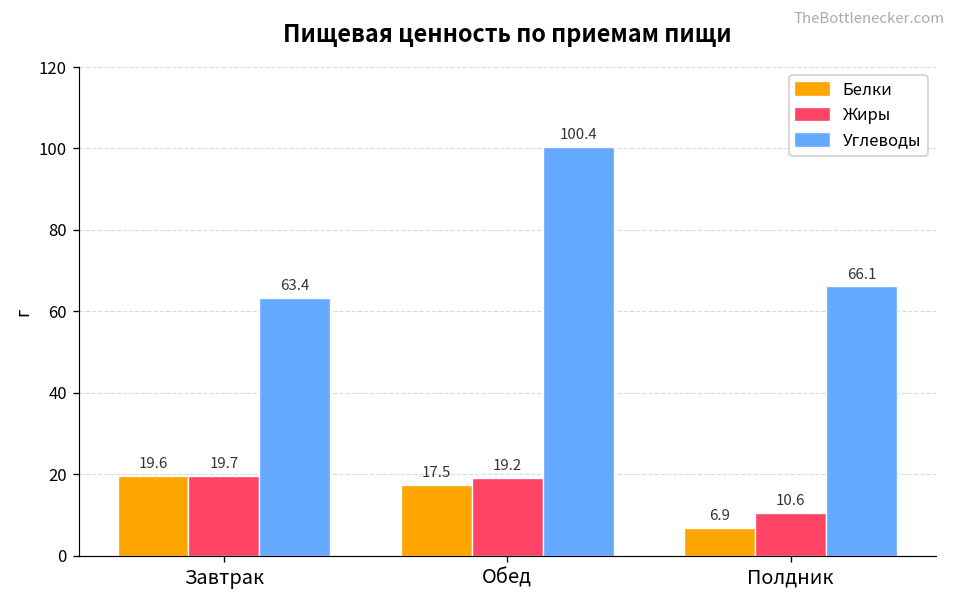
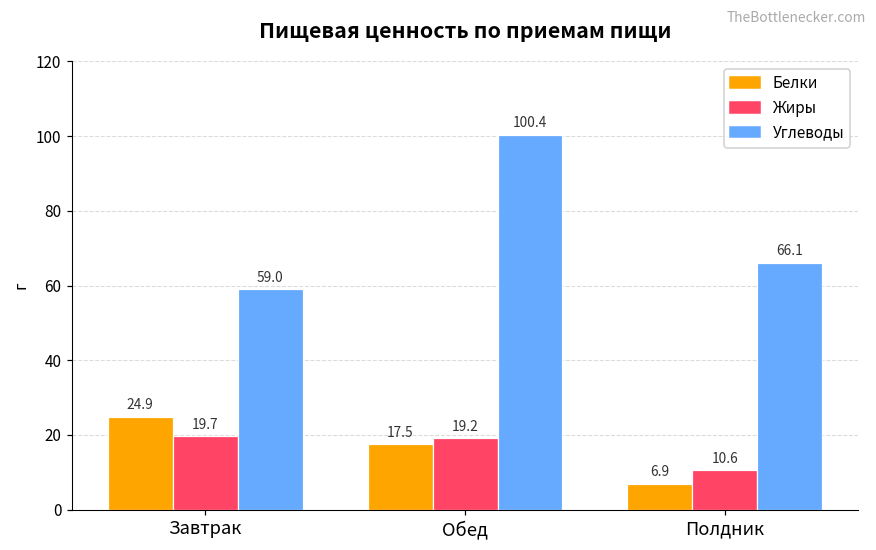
  {
    "Белки": {
-     "Завтрак": 19.6,
+     "Завтрак": 24.9,
      "Обед": 17.5,
      "Полдник": 6.9
    },
    "Жиры": {
      "Завтрак": 19.7,
      "Обед": 19.2,
      "Полдник": 10.6
    },
    "Углеводы": {
-     "Завтрак": 63.4,
+     "Завтрак": 59.0,
      "Обед": 100.4,
      "Полдник": 66.1
    }
  }
